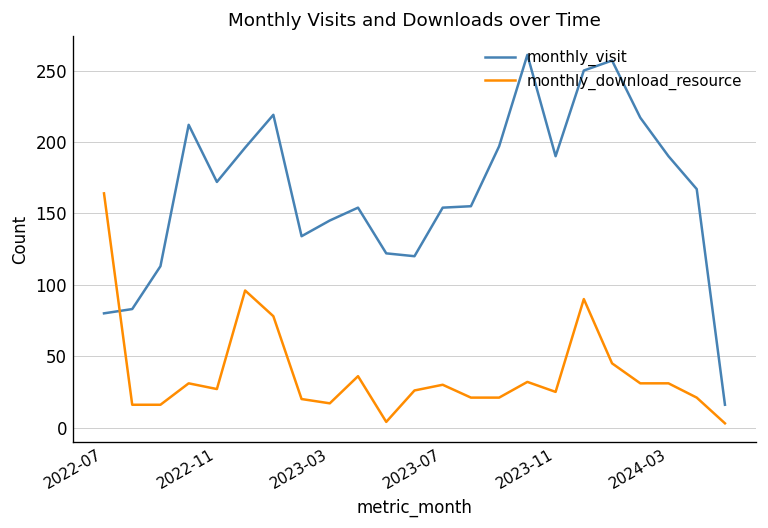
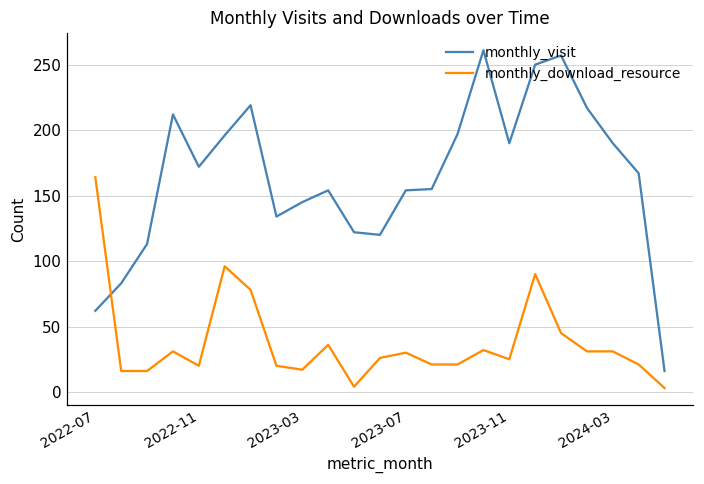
  {
    "monthly_visit": {
-     "2022-07": 80,
+     "2022-07": 62,
      "2022-11": 172,
      "2023-03": 145,
      "2023-07": 154,
      "2023-11": 190,
      "2024-03": 190
    },
    "monthly_download_resource": {
      "2022-07": 164,
-     "2022-11": 27,
+     "2022-11": 20,
      "2023-03": 17,
      "2023-07": 30,
      "2023-11": 25,
      "2024-03": 31
    }
  }
